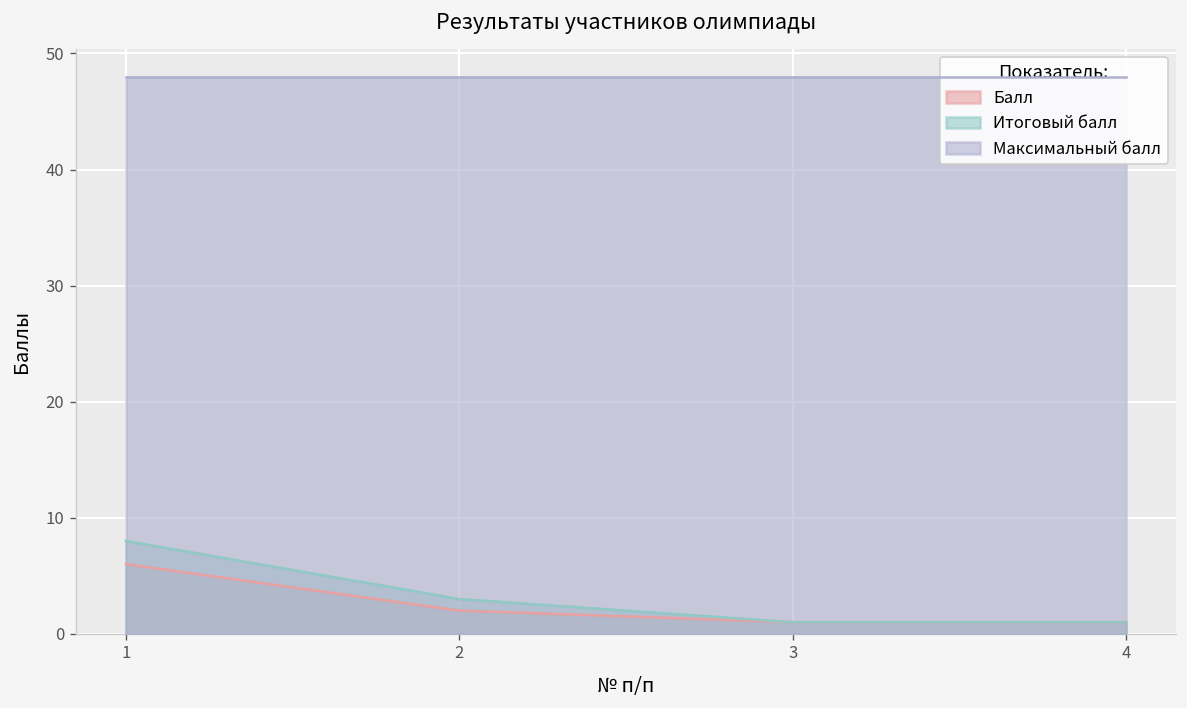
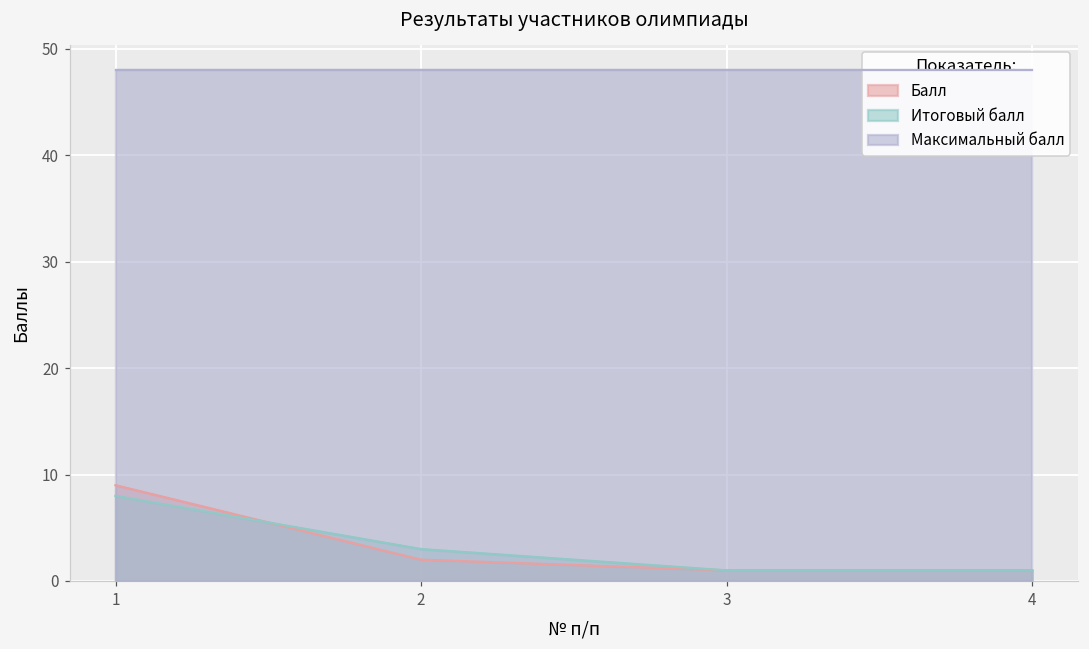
  {
    "Балл": {
-     "1": 6,
+     "1": 9,
      "2": 2
    }
  }
